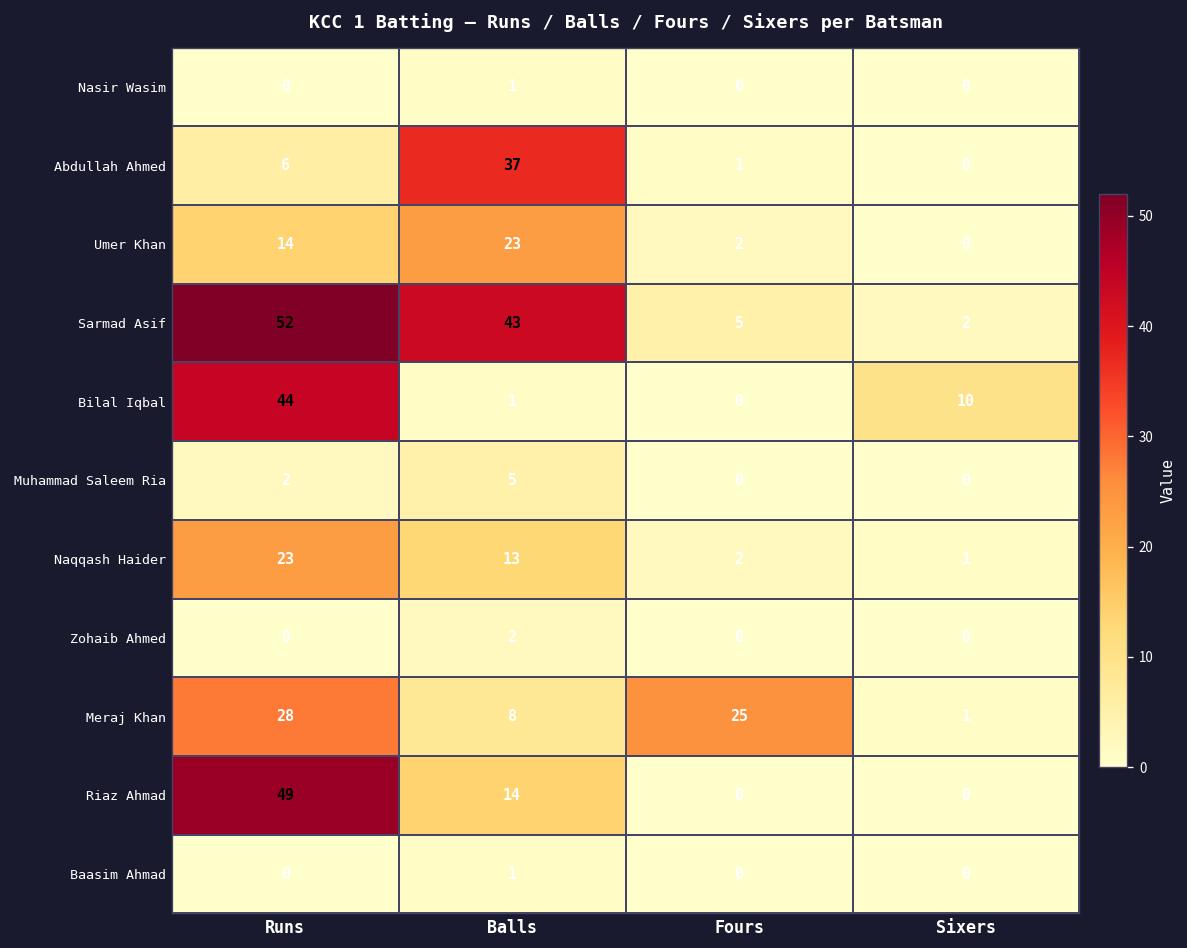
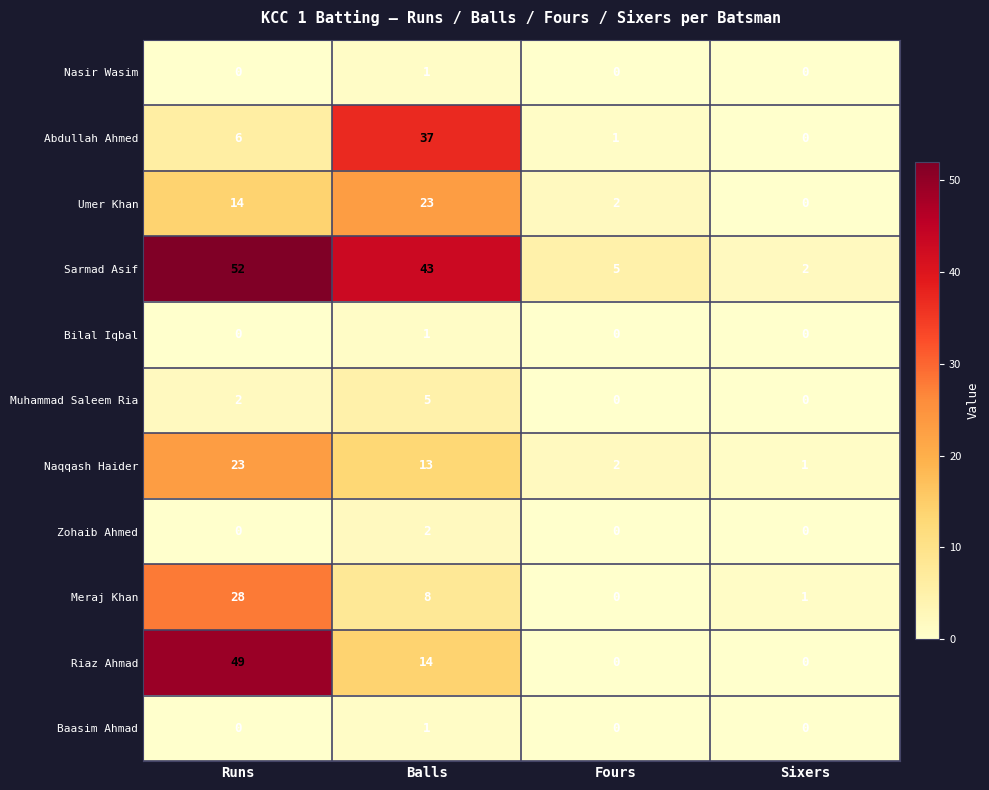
  {
    "Nasir Wasim": {
      "Runs": 0,
      "Balls": 1,
      "Fours": 0,
      "Sixers": 0
    },
    "Abdullah Ahmed": {
      "Runs": 6,
      "Balls": 37,
      "Fours": 1,
      "Sixers": 0
    },
    "Umer Khan": {
      "Runs": 14,
      "Balls": 23,
      "Fours": 2,
      "Sixers": 0
    },
    "Sarmad Asif": {
      "Runs": 52,
      "Balls": 43,
      "Fours": 5,
      "Sixers": 2
    },
    "Bilal Iqbal": {
-     "Runs": 44,
+     "Runs": 0,
      "Balls": 1,
      "Fours": 0,
-     "Sixers": 10
+     "Sixers": 0
    },
    "Muhammad Saleem Ria": {
      "Runs": 2,
      "Balls": 5,
      "Fours": 0,
      "Sixers": 0
    },
    "Naqqash Haider": {
      "Runs": 23,
      "Balls": 13,
      "Fours": 2,
      "Sixers": 1
    },
    "Zohaib Ahmed": {
      "Runs": 0,
      "Balls": 2,
      "Fours": 0,
      "Sixers": 0
    },
    "Meraj Khan": {
      "Runs": 28,
      "Balls": 8,
-     "Fours": 25,
+     "Fours": 0,
      "Sixers": 1
    },
    "Riaz Ahmad": {
      "Runs": 49,
      "Balls": 14,
      "Fours": 0,
      "Sixers": 0
    },
    "Baasim Ahmad": {
      "Runs": 0,
      "Balls": 1,
      "Fours": 0,
      "Sixers": 0
    }
  }
